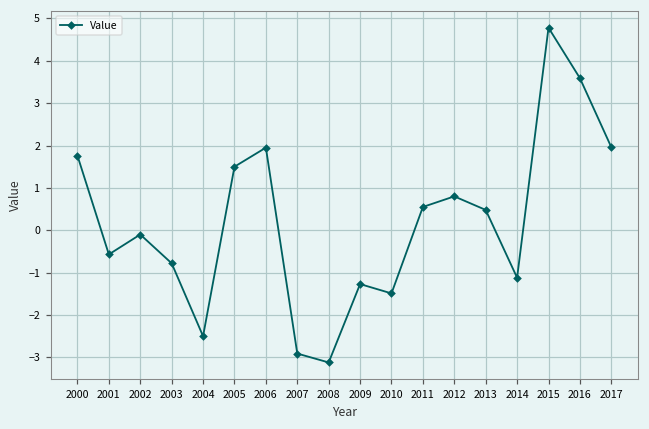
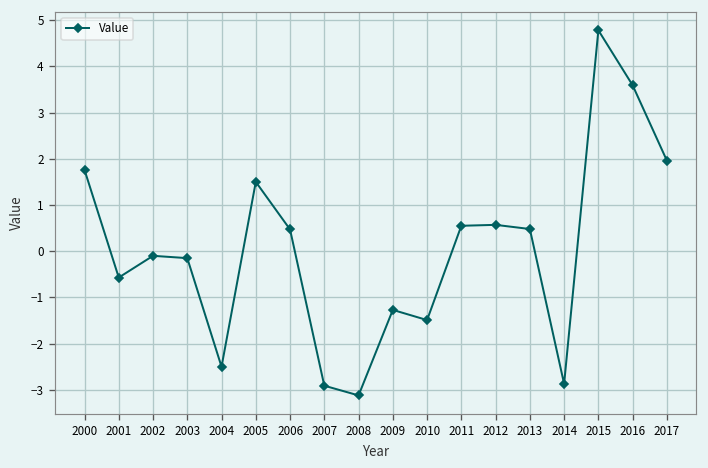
  {
    "2000": 1.8,
    "2001": -0.6,
    "2002": -0.1,
-   "2003": -0.8,
+   "2003": -0.2,
    "2004": -2.5,
    "2005": 1.5,
-   "2006": 2.0,
+   "2006": 0.5,
    "2007": -2.9,
    "2008": -3.1,
    "2009": -1.3,
    "2010": -1.5,
    "2011": 0.6,
-   "2012": 0.8,
+   "2012": 0.6,
    "2013": 0.5,
-   "2014": -1.1,
+   "2014": -2.9,
    "2015": 4.8,
    "2016": 3.6,
    "2017": 2.0
  }
